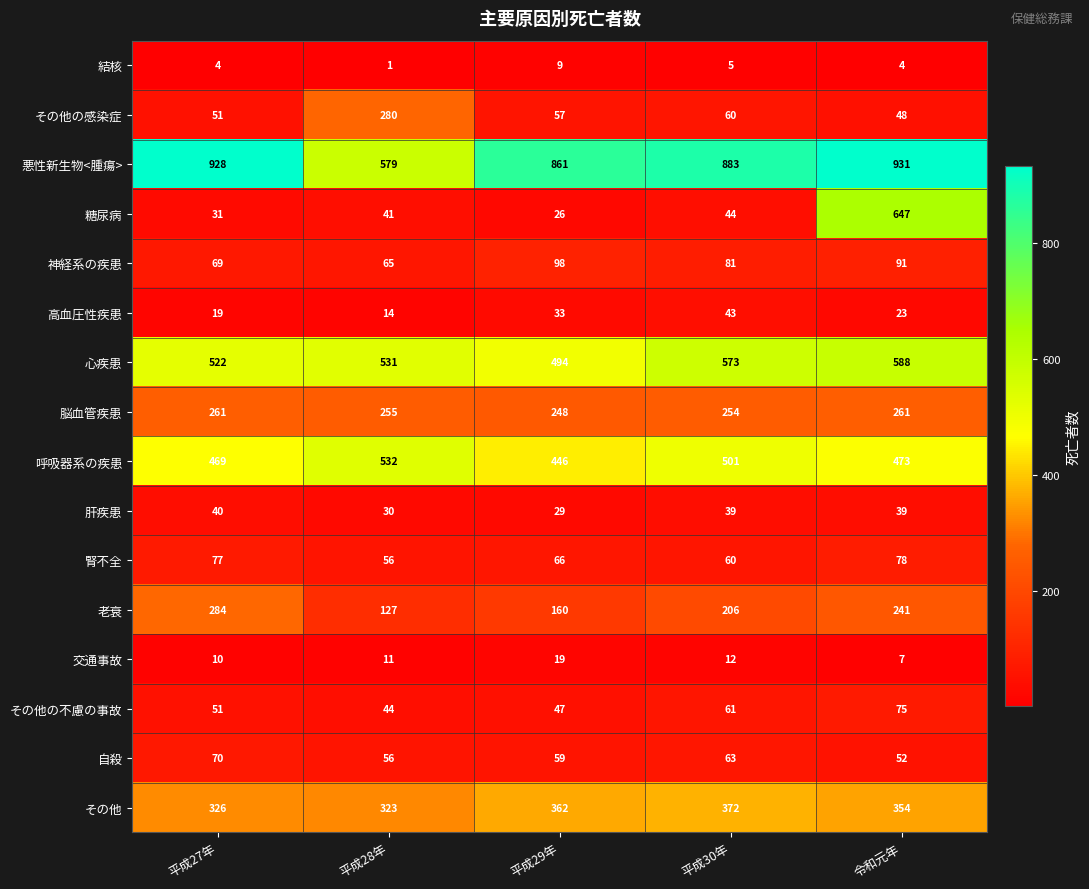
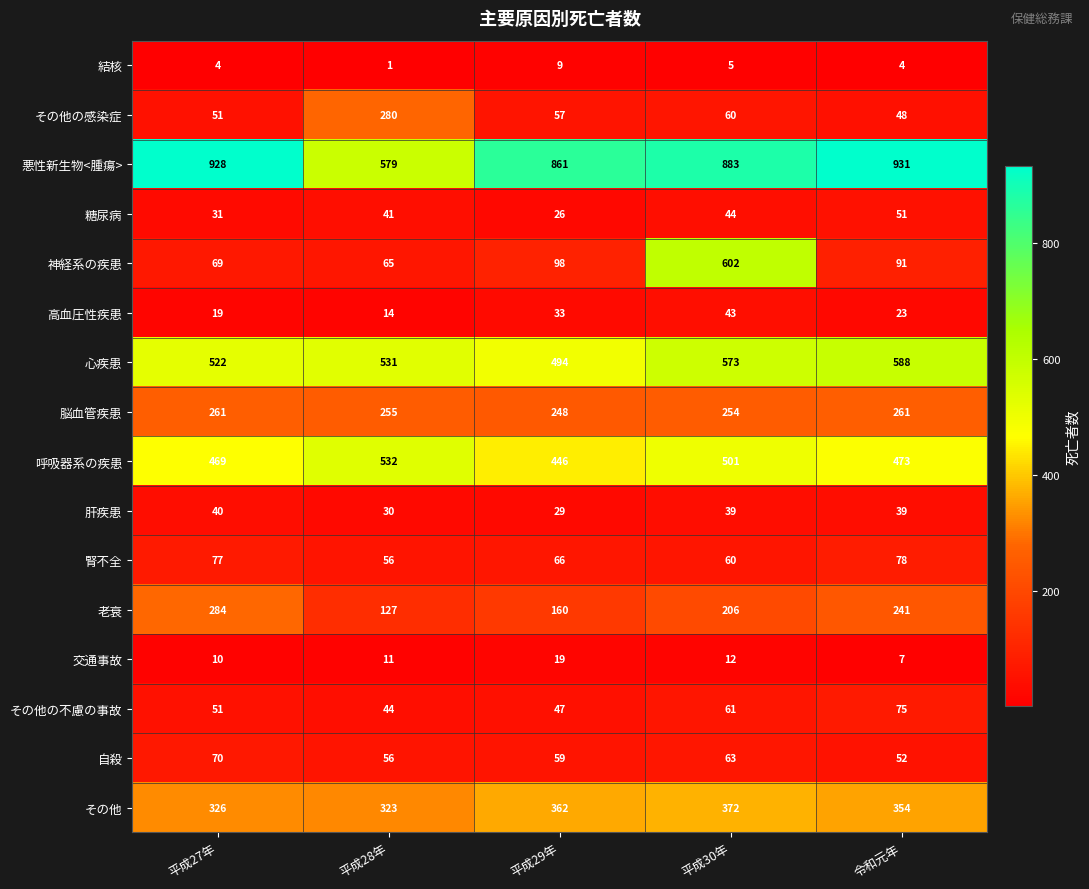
  {
    "結核": {
      "平成27年": 4,
      "平成28年": 1,
      "平成29年": 9,
      "平成30年": 5,
      "令和元年": 4
    },
    "その他の感染症": {
      "平成27年": 51,
      "平成28年": 280,
      "平成29年": 57,
      "平成30年": 60,
      "令和元年": 48
    },
    "悪性新生物<腫瘍>": {
      "平成27年": 928,
      "平成28年": 579,
      "平成29年": 861,
      "平成30年": 883,
      "令和元年": 931
    },
    "糖尿病": {
      "平成27年": 31,
      "平成28年": 41,
      "平成29年": 26,
      "平成30年": 44,
-     "令和元年": 647
+     "令和元年": 51
    },
    "神経系の疾患": {
      "平成27年": 69,
      "平成28年": 65,
      "平成29年": 98,
-     "平成30年": 81,
+     "平成30年": 602,
      "令和元年": 91
    },
    "高血圧性疾患": {
      "平成27年": 19,
      "平成28年": 14,
      "平成29年": 33,
      "平成30年": 43,
      "令和元年": 23
    },
    "心疾患": {
      "平成27年": 522,
      "平成28年": 531,
      "平成29年": 494,
      "平成30年": 573,
      "令和元年": 588
    },
    "脳血管疾患": {
      "平成27年": 261,
      "平成28年": 255,
      "平成29年": 248,
      "平成30年": 254,
      "令和元年": 261
    },
    "呼吸器系の疾患": {
      "平成27年": 469,
      "平成28年": 532,
      "平成29年": 446,
      "平成30年": 501,
      "令和元年": 473
    },
    "肝疾患": {
      "平成27年": 40,
      "平成28年": 30,
      "平成29年": 29,
      "平成30年": 39,
      "令和元年": 39
    },
    "腎不全": {
      "平成27年": 77,
      "平成28年": 56,
      "平成29年": 66,
      "平成30年": 60,
      "令和元年": 78
    },
    "老衰": {
      "平成27年": 284,
      "平成28年": 127,
      "平成29年": 160,
      "平成30年": 206,
      "令和元年": 241
    },
    "交通事故": {
      "平成27年": 10,
      "平成28年": 11,
      "平成29年": 19,
      "平成30年": 12,
      "令和元年": 7
    },
    "その他の不慮の事故": {
      "平成27年": 51,
      "平成28年": 44,
      "平成29年": 47,
      "平成30年": 61,
      "令和元年": 75
    },
    "自殺": {
      "平成27年": 70,
      "平成28年": 56,
      "平成29年": 59,
      "平成30年": 63,
      "令和元年": 52
    },
    "その他": {
      "平成27年": 326,
      "平成28年": 323,
      "平成29年": 362,
      "平成30年": 372,
      "令和元年": 354
    }
  }
